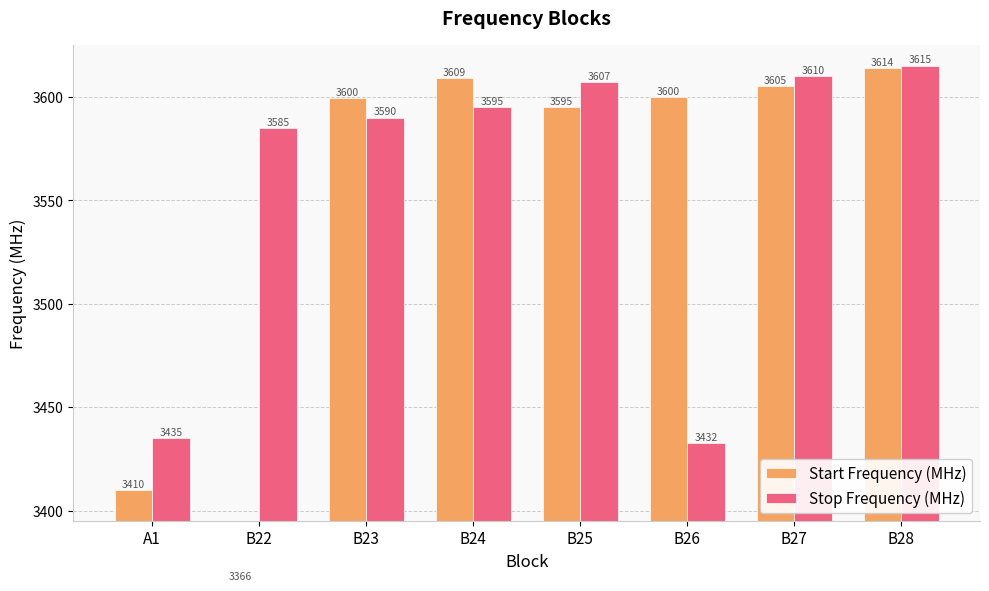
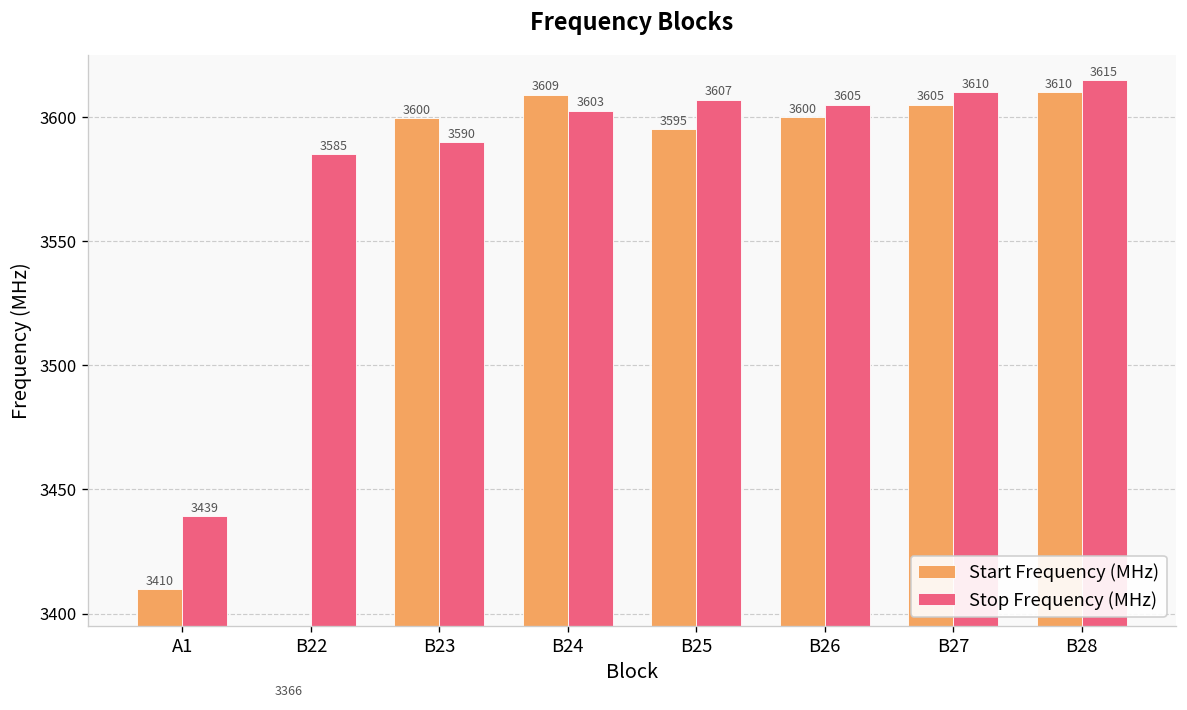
  {
    "Start Frequency (MHz)": {
      "A1": 3410,
      "B23": 3600,
      "B24": 3609,
      "B25": 3595,
      "B26": 3600,
      "B27": 3605,
-     "B28": 3614
+     "B28": 3610
    },
    "Stop Frequency (MHz)": {
-     "A1": 3435,
+     "A1": 3439,
      "B22": 3585,
      "B23": 3590,
-     "B24": 3595,
+     "B24": 3603,
      "B25": 3607,
-     "B26": 3432,
+     "B26": 3605,
      "B27": 3610,
      "B28": 3615
    }
  }
